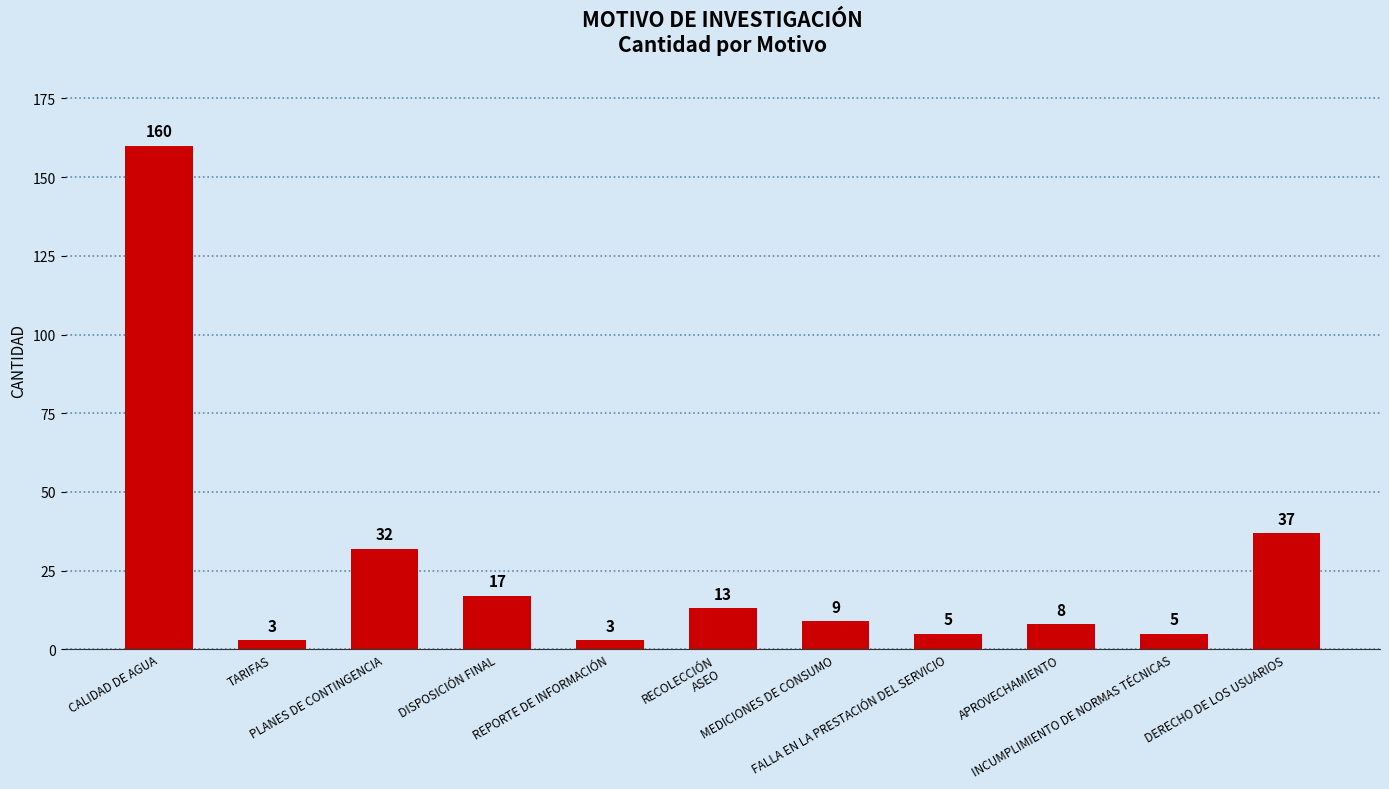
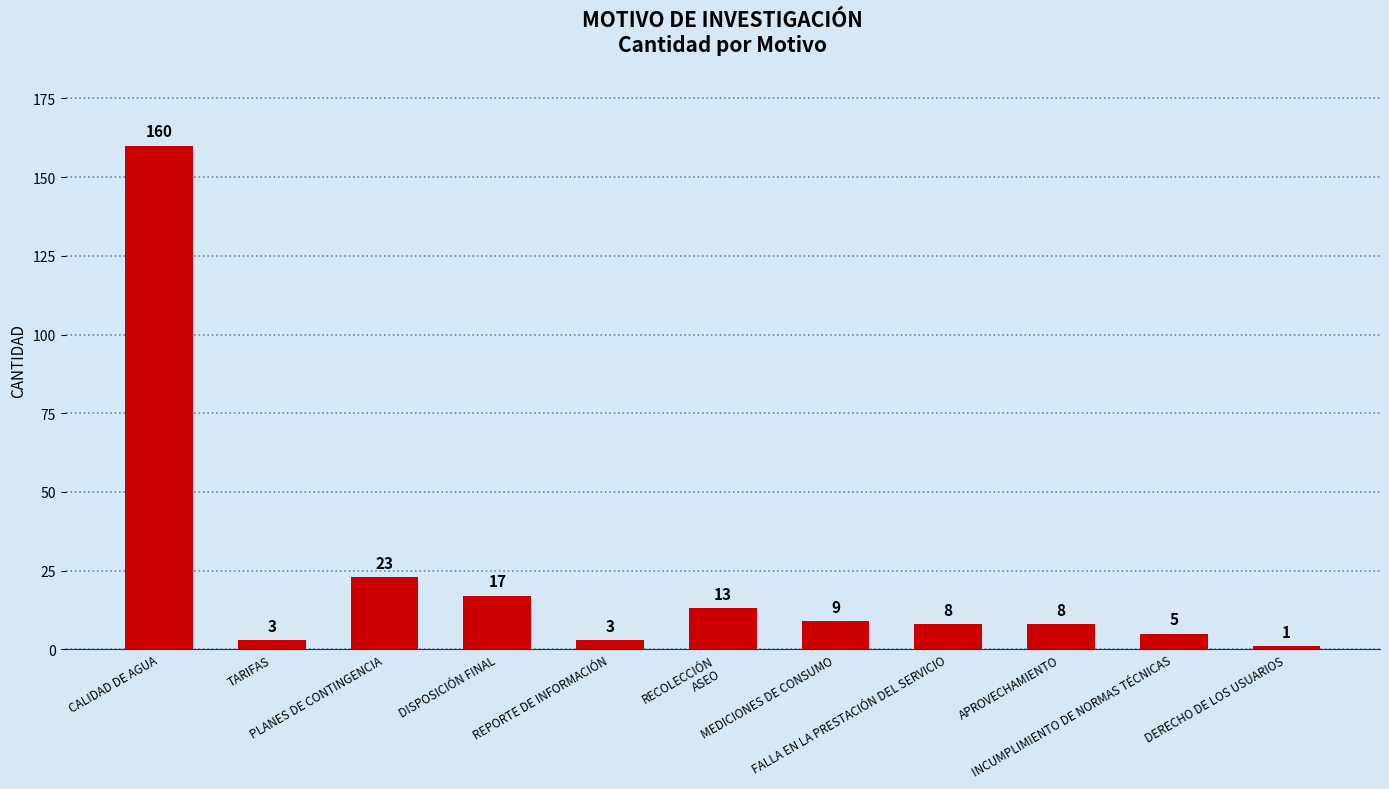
  {
    "CALIDAD DE AGUA": 160,
    "TARIFAS": 3,
-   "PLANES DE CONTINGENCIA": 32,
+   "PLANES DE CONTINGENCIA": 23,
    "DISPOSICIÓN FINAL": 17,
    "REPORTE DE INFORMACIÓN": 3,
    "RECOLECCIÓN ASEO": 13,
    "MEDICIONES DE CONSUMO": 9,
-   "FALLA EN LA PRESTACIÓN DEL SERVICIO": 5,
+   "FALLA EN LA PRESTACIÓN DEL SERVICIO": 8,
    "APROVECHAMIENTO": 8,
    "INCUMPLIMIENTO DE NORMAS TÉCNICAS": 5,
-   "DERECHO DE LOS USUARIOS": 37
+   "DERECHO DE LOS USUARIOS": 1
  }
